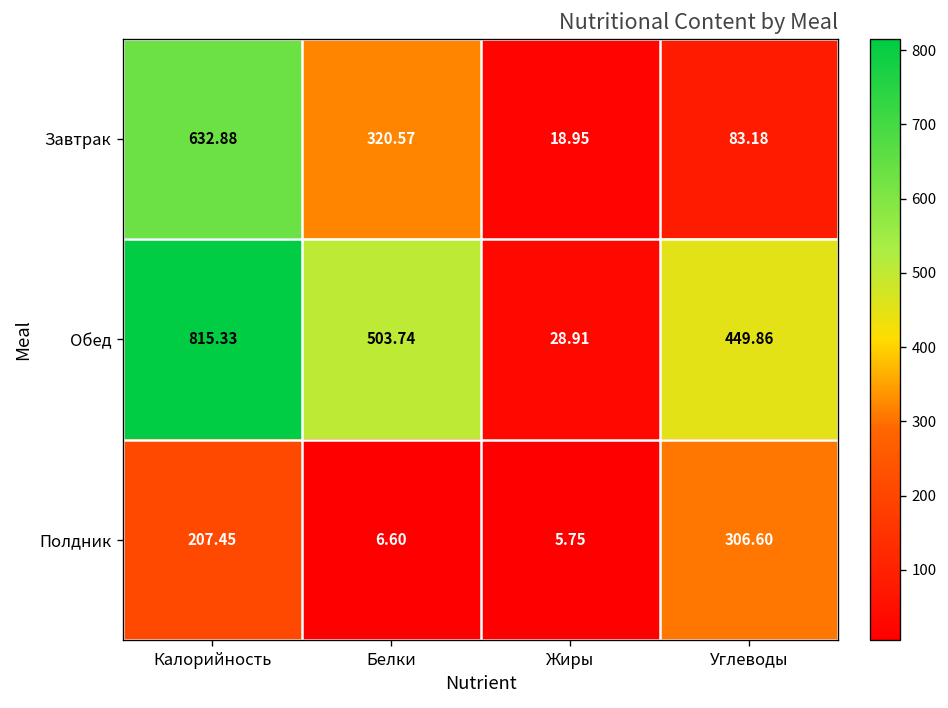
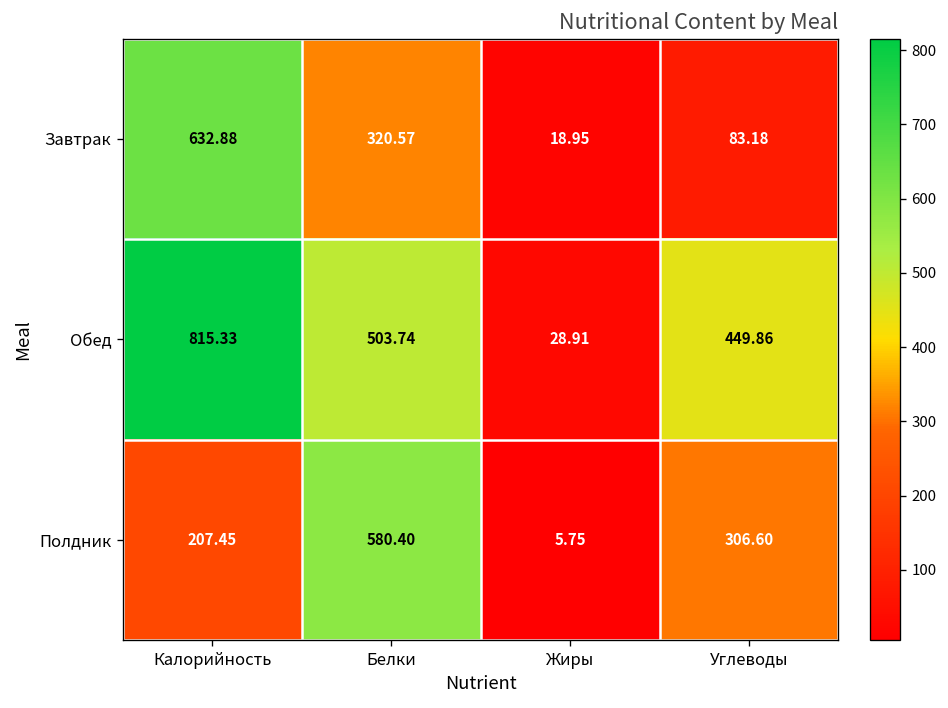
  {
    "Завтрак": {
      "Калорийность": 632.88,
      "Белки": 320.57,
      "Жиры": 18.95,
      "Углеводы": 83.18
    },
    "Обед": {
      "Калорийность": 815.33,
      "Белки": 503.74,
      "Жиры": 28.91,
      "Углеводы": 449.86
    },
    "Полдник": {
      "Калорийность": 207.45,
-     "Белки": 6.60,
+     "Белки": 580.40,
      "Жиры": 5.75,
      "Углеводы": 306.60
    }
  }
